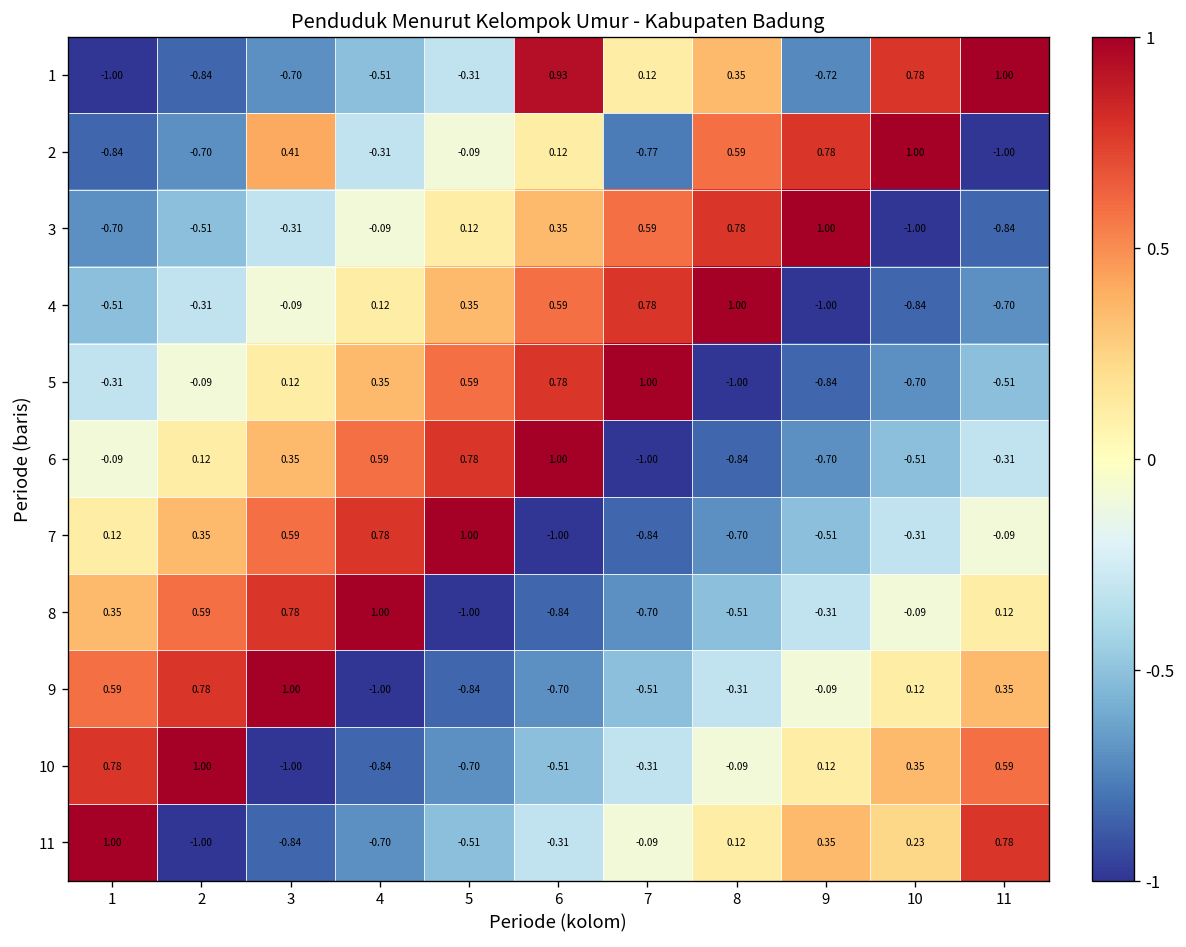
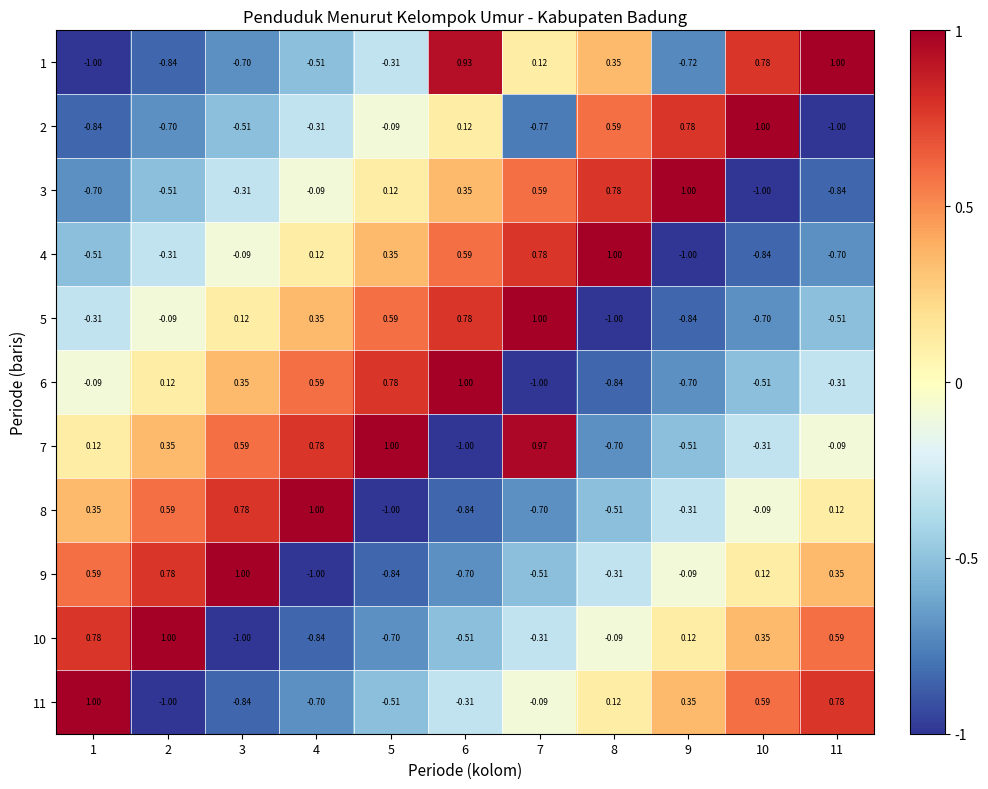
  {
    "1": {
      "1": -1.00,
      "2": -0.84,
      "3": -0.70,
      "4": -0.51,
      "5": -0.31,
      "6": 0.93,
      "7": 0.12,
      "8": 0.35,
      "9": -0.72,
      "10": 0.78,
      "11": 1.00
    },
    "2": {
      "1": -0.84,
      "2": -0.70,
-     "3": 0.41,
+     "3": -0.51,
      "4": -0.31,
      "5": -0.09,
      "6": 0.12,
      "7": -0.77,
      "8": 0.59,
      "9": 0.78,
      "10": 1.00,
      "11": -1.00
    },
    "3": {
      "1": -0.70,
      "2": -0.51,
      "3": -0.31,
      "4": -0.09,
      "5": 0.12,
      "6": 0.35,
      "7": 0.59,
      "8": 0.78,
      "9": 1.00,
      "10": -1.00,
      "11": -0.84
    },
    "4": {
      "1": -0.51,
      "2": -0.31,
      "3": -0.09,
      "4": 0.12,
      "5": 0.35,
      "6": 0.59,
      "7": 0.78,
      "8": 1.00,
      "9": -1.00,
      "10": -0.84,
      "11": -0.70
    },
    "5": {
      "1": -0.31,
      "2": -0.09,
      "3": 0.12,
      "4": 0.35,
      "5": 0.59,
      "6": 0.78,
      "7": 1.00,
      "8": -1.00,
      "9": -0.84,
      "10": -0.70,
      "11": -0.51
    },
    "6": {
      "1": -0.09,
      "2": 0.12,
      "3": 0.35,
      "4": 0.59,
      "5": 0.78,
      "6": 1.00,
      "7": -1.00,
      "8": -0.84,
      "9": -0.70,
      "10": -0.51,
      "11": -0.31
    },
    "7": {
      "1": 0.12,
      "2": 0.35,
      "3": 0.59,
      "4": 0.78,
      "5": 1.00,
      "6": -1.00,
-     "7": -0.84,
+     "7": 0.97,
      "8": -0.70,
      "9": -0.51,
      "10": -0.31,
      "11": -0.09
    },
    "8": {
      "1": 0.35,
      "2": 0.59,
      "3": 0.78,
      "4": 1.00,
      "5": -1.00,
      "6": -0.84,
      "7": -0.70,
      "8": -0.51,
      "9": -0.31,
      "10": -0.09,
      "11": 0.12
    },
    "9": {
      "1": 0.59,
      "2": 0.78,
      "3": 1.00,
      "4": -1.00,
      "5": -0.84,
      "6": -0.70,
      "7": -0.51,
      "8": -0.31,
      "9": -0.09,
      "10": 0.12,
      "11": 0.35
    },
    "10": {
      "1": 0.78,
      "2": 1.00,
      "3": -1.00,
      "4": -0.84,
      "5": -0.70,
      "6": -0.51,
      "7": -0.31,
      "8": -0.09,
      "9": 0.12,
      "10": 0.35,
      "11": 0.59
    },
    "11": {
      "1": 1.00,
      "2": -1.00,
      "3": -0.84,
      "4": -0.70,
      "5": -0.51,
      "6": -0.31,
      "7": -0.09,
      "8": 0.12,
      "9": 0.35,
-     "10": 0.23,
+     "10": 0.59,
      "11": 0.78
    }
  }
